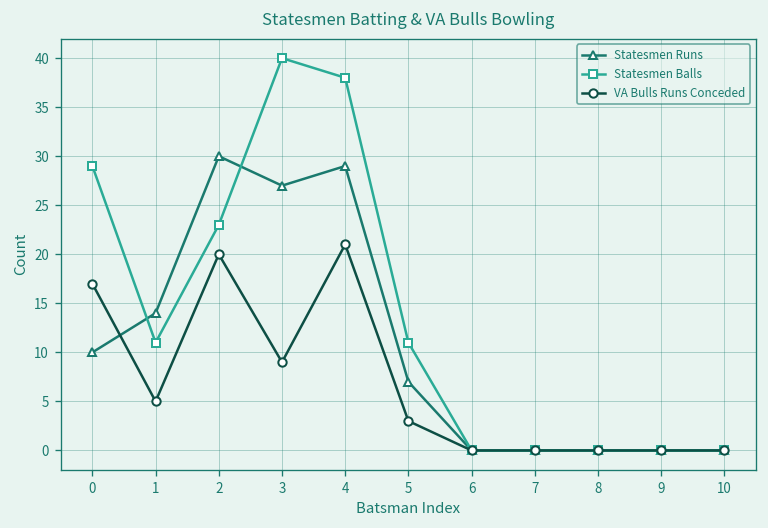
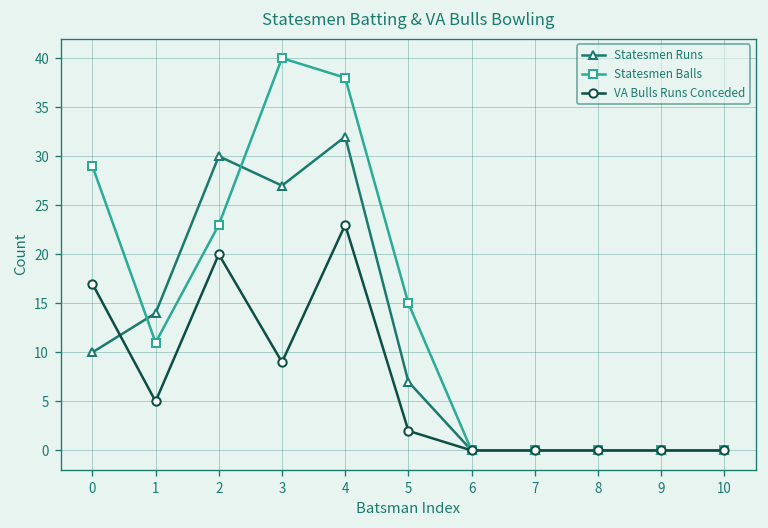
  {
    "Statesmen Runs": {
      "0": 10,
      "1": 14,
      "2": 30,
      "3": 27,
-     "4": 29,
+     "4": 32,
      "5": 7
    },
    "Statesmen Balls": {
      "0": 29,
      "1": 11,
      "2": 23,
      "3": 40,
      "4": 38,
-     "5": 11
+     "5": 15
    },
    "VA Bulls Runs Conceded": {
      "0": 17,
      "1": 5,
      "2": 20,
      "3": 9,
-     "4": 21,
-     "5": 3
+     "4": 23,
+     "5": 2
    }
  }
